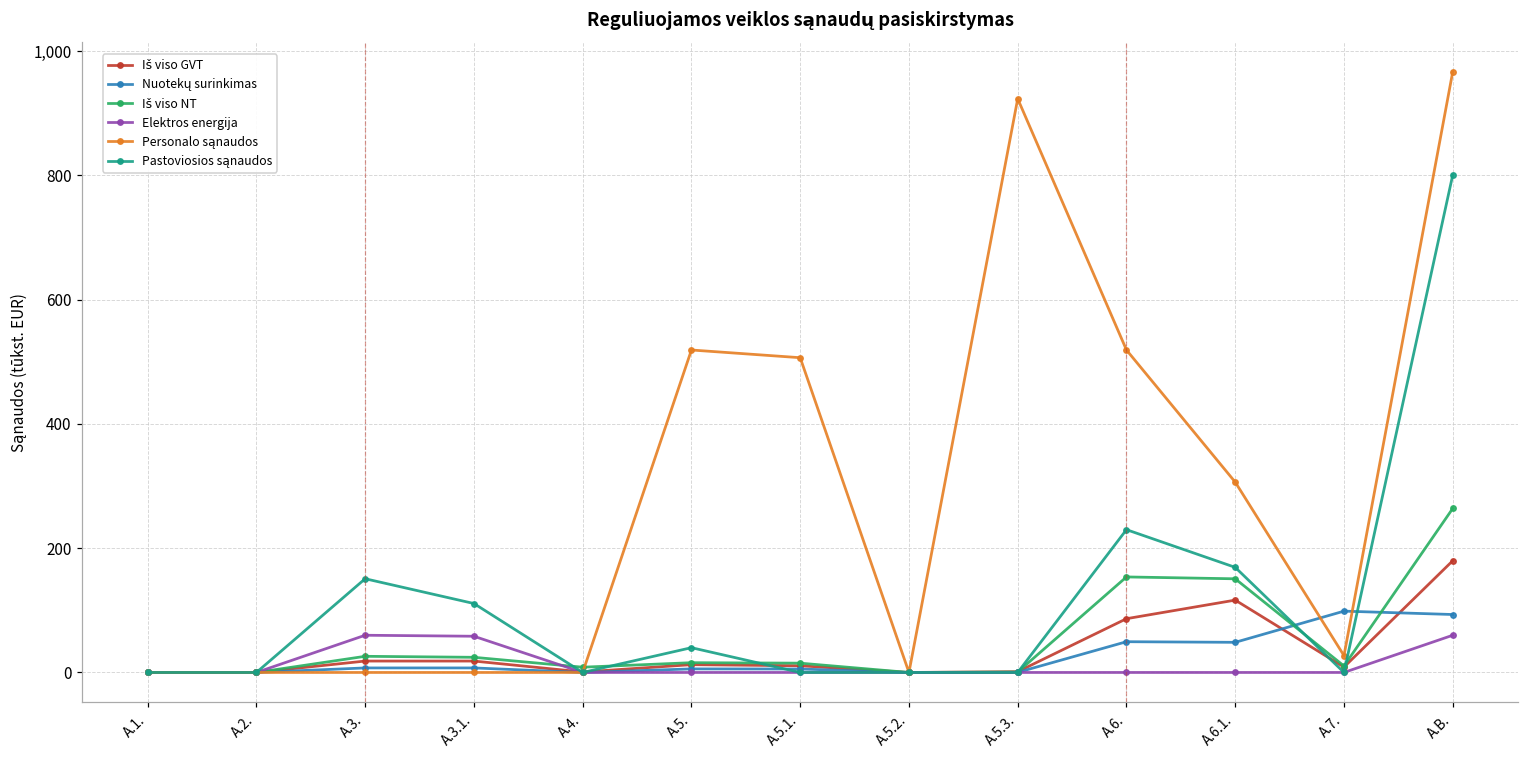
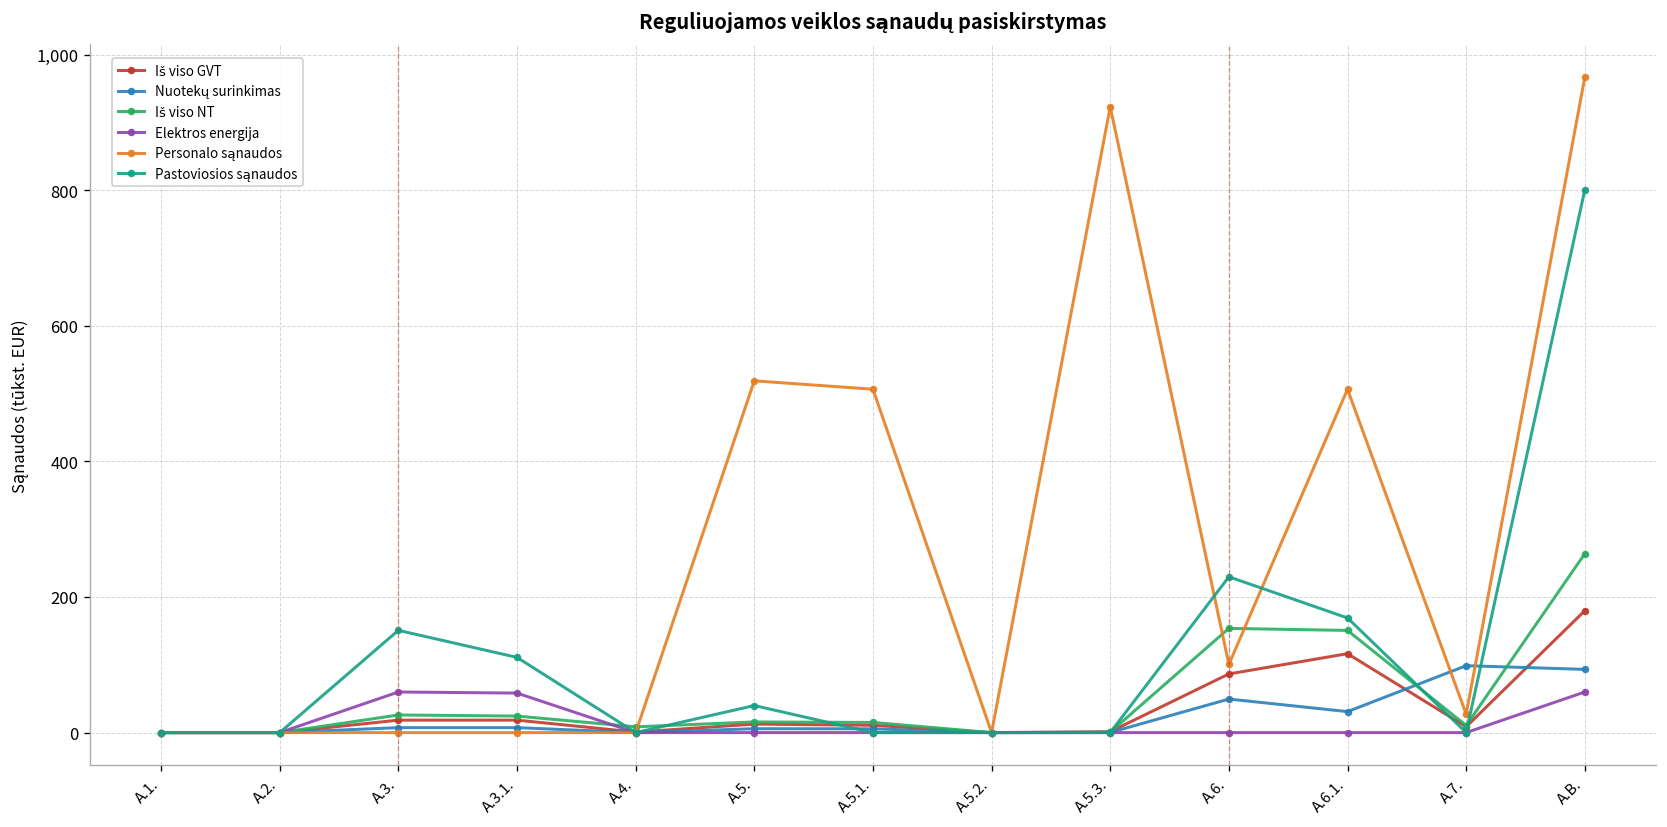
  {
    "Iš viso GVT": {
      "A.3.": 20,
      "A.3.1.": 20,
      "A.6.": 90,
      "A.6.1.": 120,
      "A.B.": 180
    },
    "Nuotekų surinkimas": {
      "A.3.": 10,
      "A.3.1.": 10,
      "A.5.": 10,
      "A.5.1.": 10,
      "A.6.": 50,
-     "A.6.1.": 50,
+     "A.6.1.": 30,
      "A.7.": 100,
      "A.B.": 90
    },
    "Elektros energija": {
      "A.3.": 60,
      "A.3.1.": 60,
      "A.5.": 0,
      "A.6.": 0,
      "A.6.1.": 0,
      "A.B.": 60
    },
    "Personalo sąnaudos": {
      "A.3.": 0,
      "A.3.1.": 0,
      "A.5.": 520,
      "A.5.1.": 510,
      "A.5.3.": 920,
-     "A.6.": 520,
-     "A.6.1.": 310,
+     "A.6.": 100,
+     "A.6.1.": 510,
      "A.7.": 30,
      "A.B.": 970
    }
  }
